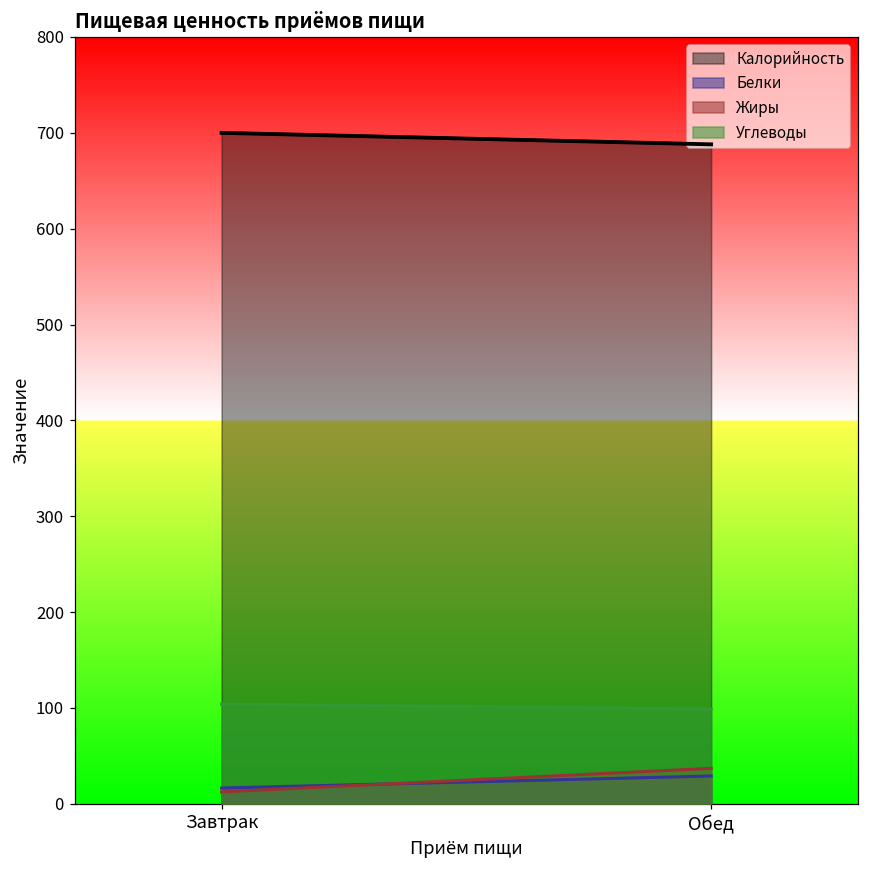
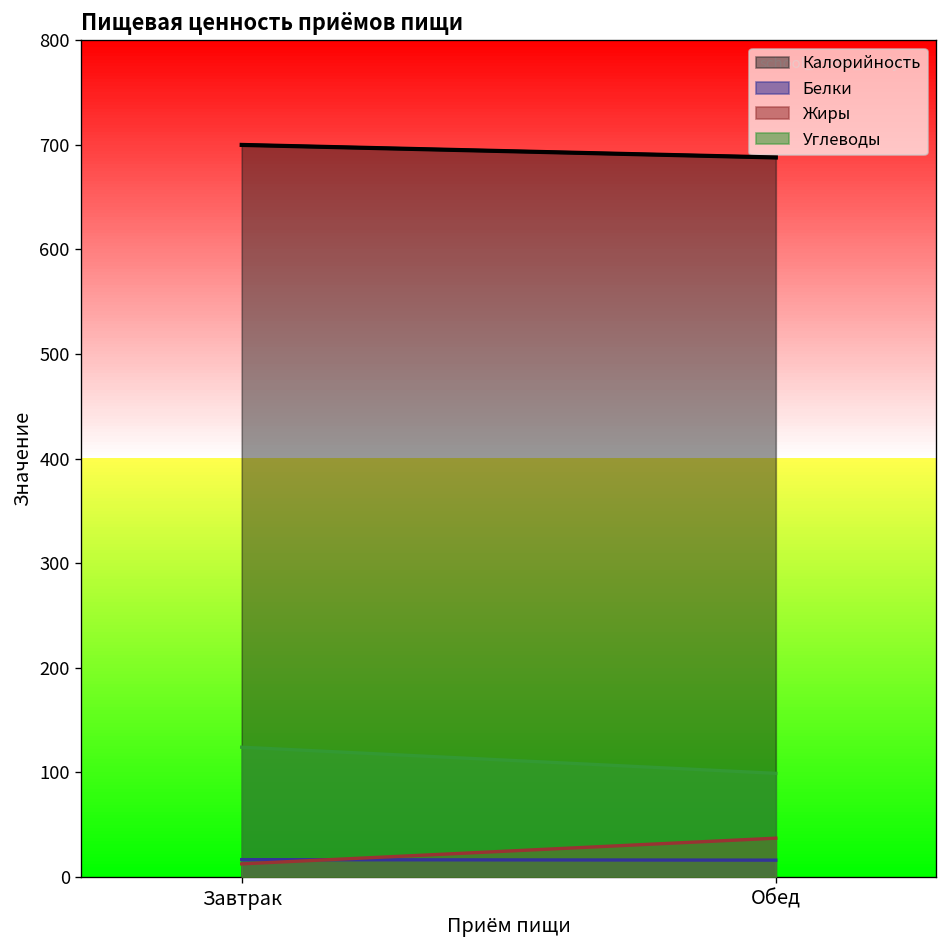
  {
    "Калорийность": {
      "Завтрак": 700,
      "Обед": 690
    },
    "Белки": {
      "Завтрак": 20,
-     "Обед": 30
+     "Обед": 20
    },
    "Жиры": {
      "Завтрак": 10,
      "Обед": 40
    },
    "Углеводы": {
-     "Завтрак": 100,
+     "Завтрак": 120,
      "Обед": 100
    }
  }
